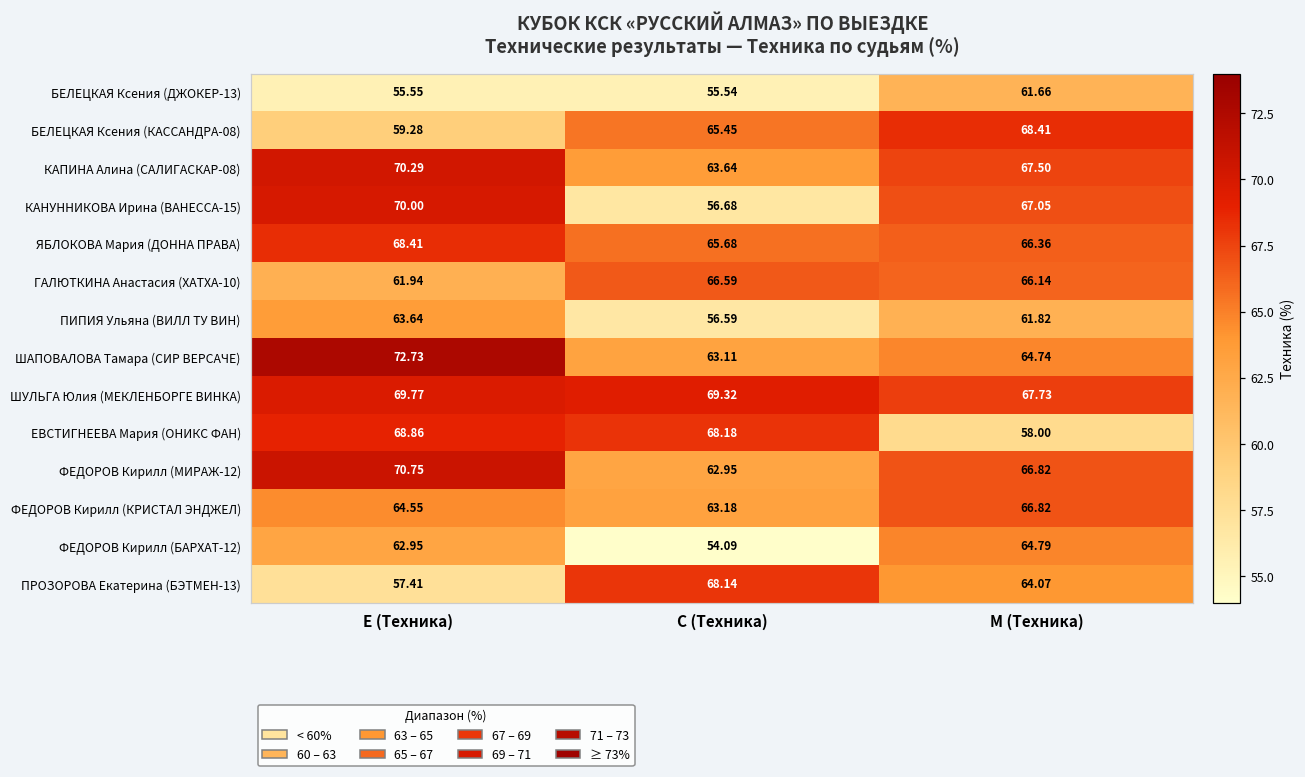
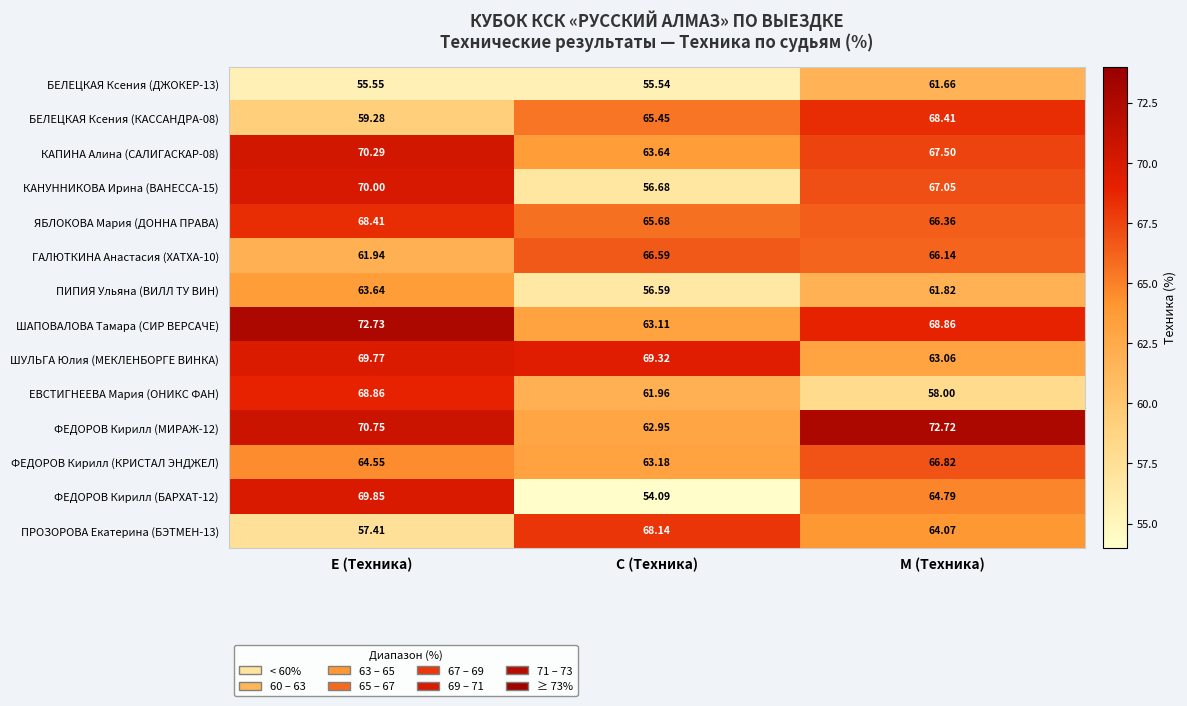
  {
    "БЕЛЕЦКАЯ Ксения (ДЖОКЕР-13)": {
      "E (Техника)": 55.55,
      "C (Техника)": 55.54,
      "M (Техника)": 61.66
    },
    "БЕЛЕЦКАЯ Ксения (КАССАНДРА-08)": {
      "E (Техника)": 59.28,
      "C (Техника)": 65.45,
      "M (Техника)": 68.41
    },
    "КАПИНА Алина (САЛИГАСКАР-08)": {
      "E (Техника)": 70.29,
      "C (Техника)": 63.64,
      "M (Техника)": 67.50
    },
    "КАНУННИКОВА Ирина (ВАНЕССА-15)": {
      "E (Техника)": 70.00,
      "C (Техника)": 56.68,
      "M (Техника)": 67.05
    },
    "ЯБЛОКОВА Мария (ДОННА ПРАВА)": {
      "E (Техника)": 68.41,
      "C (Техника)": 65.68,
      "M (Техника)": 66.36
    },
    "ГАЛЮТКИНА Анастасия (ХАТХА-10)": {
      "E (Техника)": 61.94,
      "C (Техника)": 66.59,
      "M (Техника)": 66.14
    },
    "ПИПИЯ Ульяна (ВИЛЛ ТУ ВИН)": {
      "E (Техника)": 63.64,
      "C (Техника)": 56.59,
      "M (Техника)": 61.82
    },
    "ШАПОВАЛОВА Тамара (СИР ВЕРСАЧЕ)": {
      "E (Техника)": 72.73,
      "C (Техника)": 63.11,
-     "M (Техника)": 64.74
+     "M (Техника)": 68.86
    },
    "ШУЛЬГА Юлия (МЕКЛЕНБОРГЕ ВИНКА)": {
      "E (Техника)": 69.77,
      "C (Техника)": 69.32,
-     "M (Техника)": 67.73
+     "M (Техника)": 63.06
    },
    "ЕВСТИГНЕЕВА Мария (ОНИКС ФАН)": {
      "E (Техника)": 68.86,
-     "C (Техника)": 68.18,
+     "C (Техника)": 61.96,
      "M (Техника)": 58.00
    },
    "ФЕДОРОВ Кирилл (МИРАЖ-12)": {
      "E (Техника)": 70.75,
      "C (Техника)": 62.95,
-     "M (Техника)": 66.82
+     "M (Техника)": 72.72
    },
    "ФЕДОРОВ Кирилл (КРИСТАЛ ЭНДЖЕЛ)": {
      "E (Техника)": 64.55,
      "C (Техника)": 63.18,
      "M (Техника)": 66.82
    },
    "ФЕДОРОВ Кирилл (БАРХАТ-12)": {
-     "E (Техника)": 62.95,
+     "E (Техника)": 69.85,
      "C (Техника)": 54.09,
      "M (Техника)": 64.79
    },
    "ПРОЗОРОВА Екатерина (БЭТМЕН-13)": {
      "E (Техника)": 57.41,
      "C (Техника)": 68.14,
      "M (Техника)": 64.07
    }
  }
